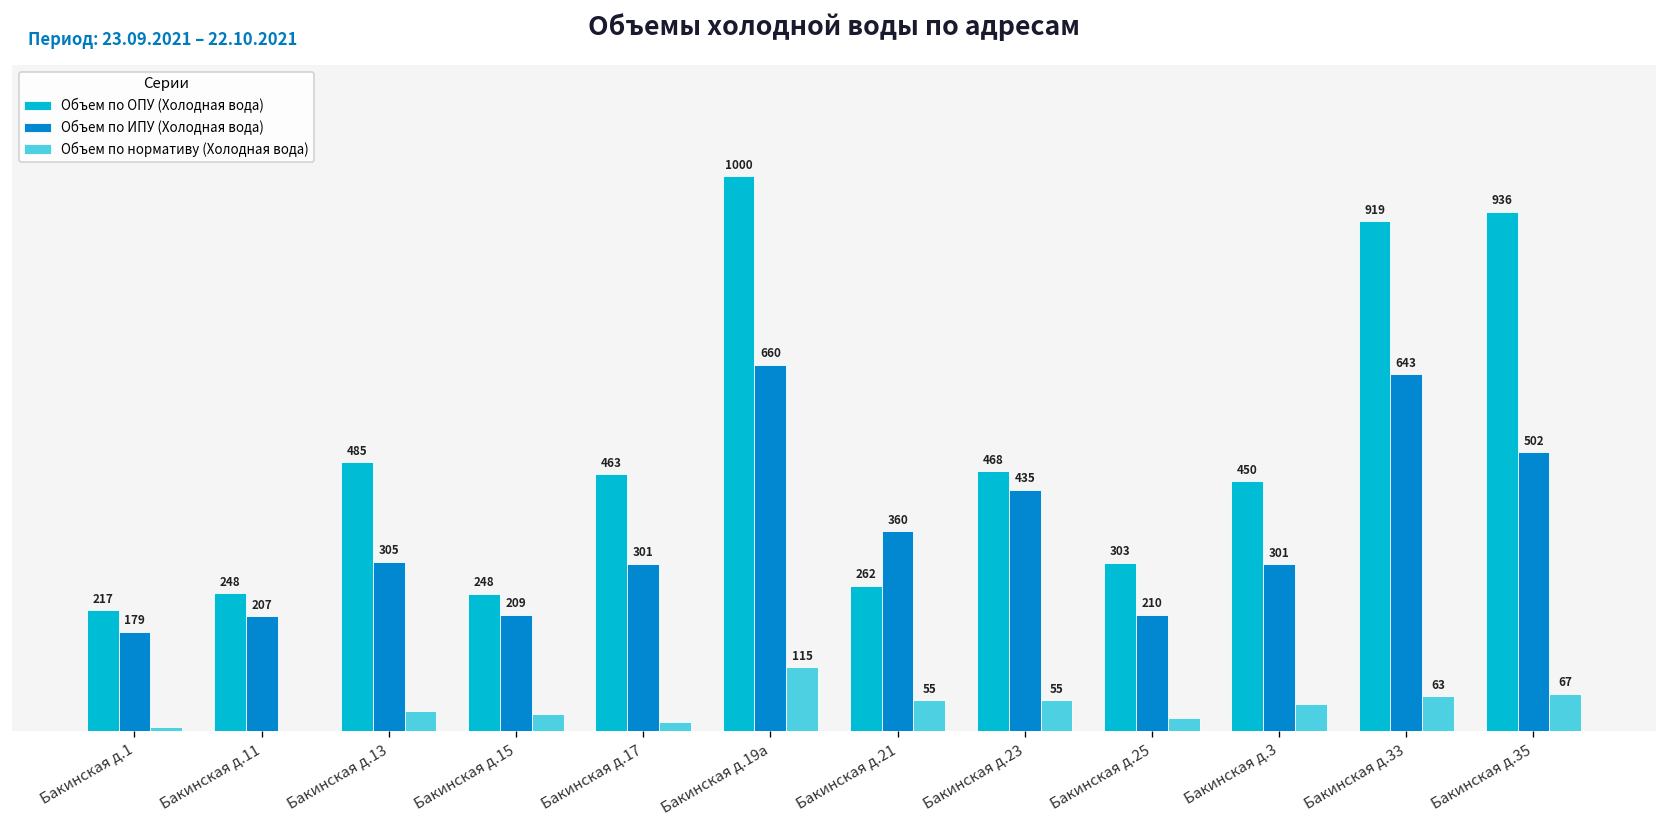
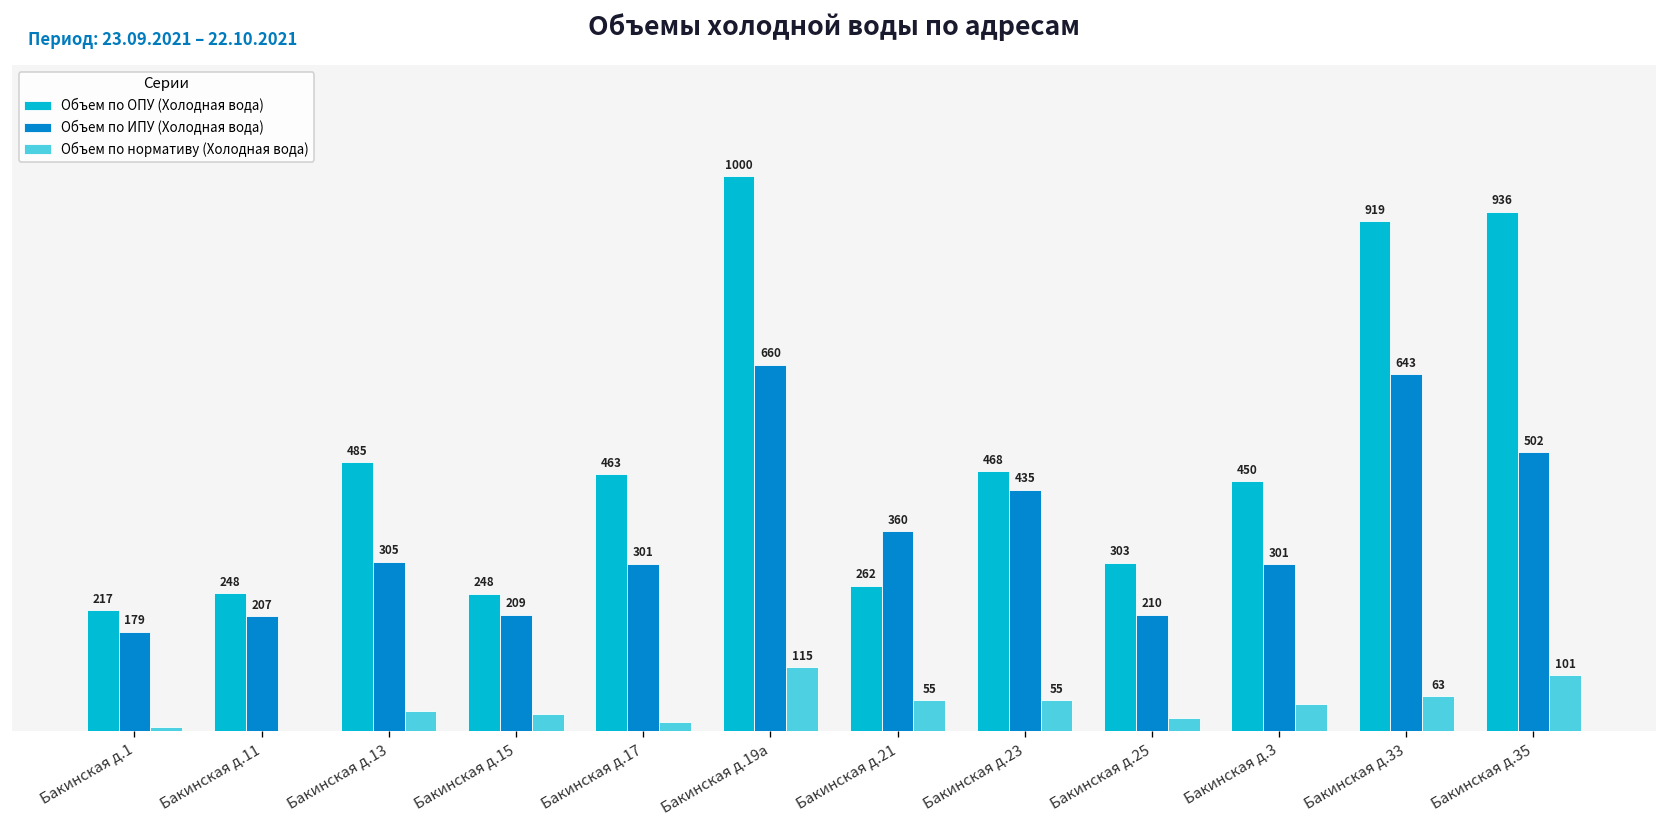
  {
    "Объем по нормативу (Холодная вода)": {
      "Бакинская д.19а": 115,
      "Бакинская д.21": 55,
      "Бакинская д.23": 55,
      "Бакинская д.33": 63,
-     "Бакинская д.35": 67
+     "Бакинская д.35": 101
    }
  }
